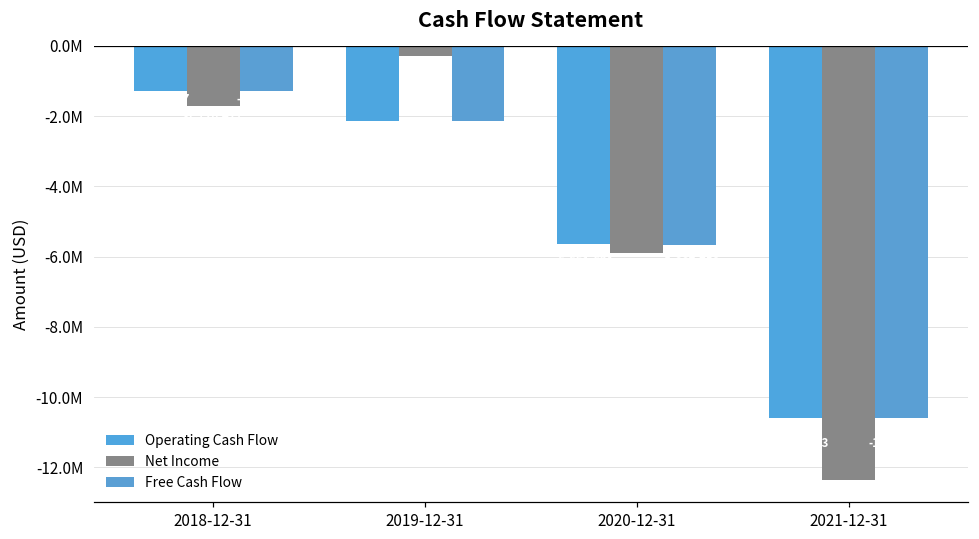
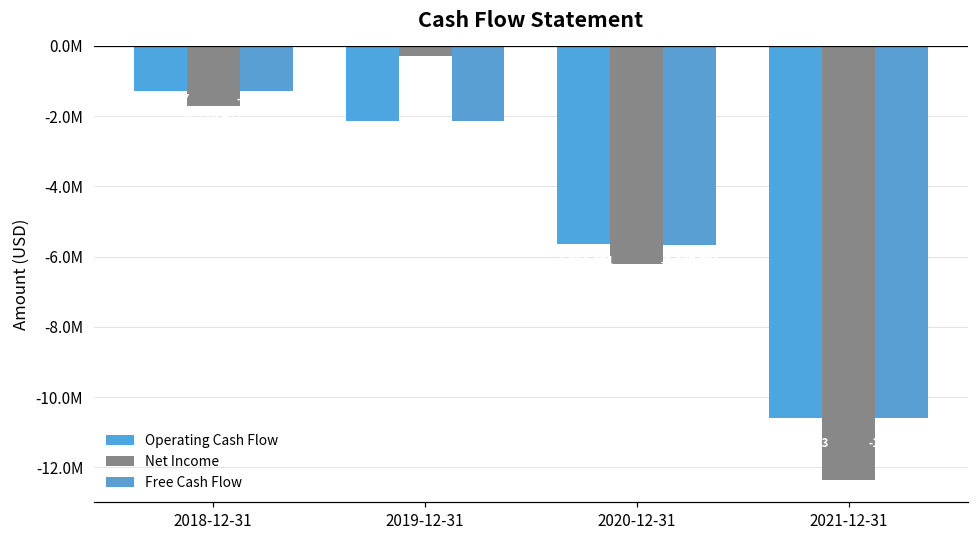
  {
    "Net Income": {
      "2018-12-31": -1700000,
      "2019-12-31": -300000,
-     "2020-12-31": -5900000,
+     "2020-12-31": -6200000,
      "2021-12-31": -12400000
    }
  }
